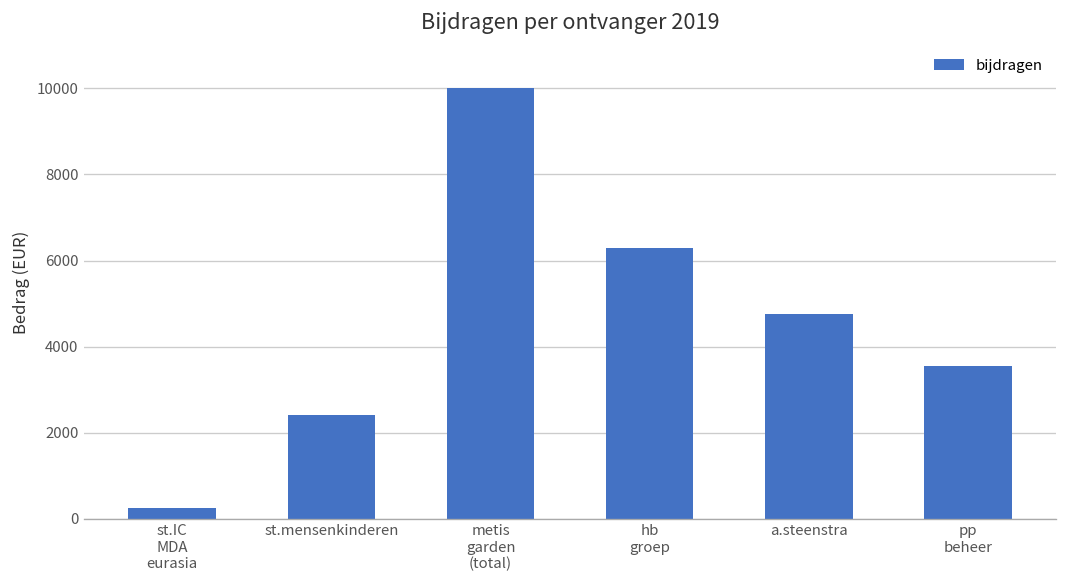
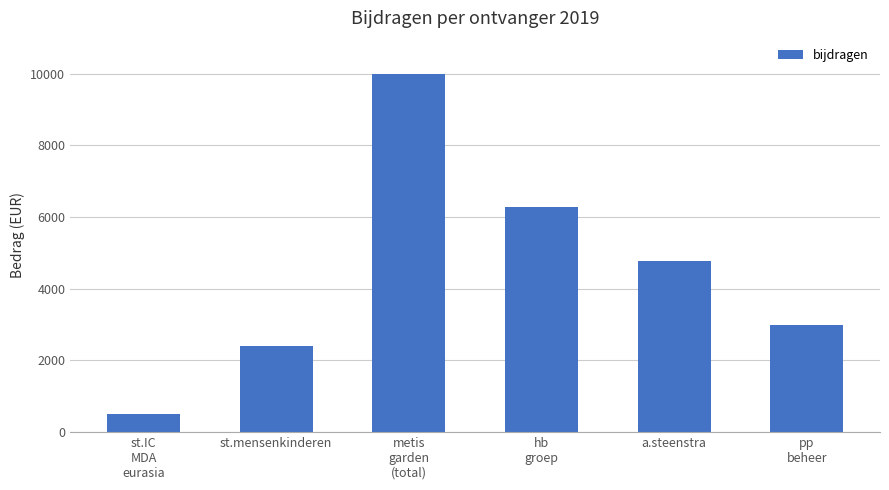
  {
-   "st.IC MDA eurasia": 300,
+   "st.IC MDA eurasia": 500,
    "st.mensenkinderen": 2400,
    "metis garden (total)": 10000,
    "hb groep": 6300,
    "a.steenstra": 4800,
-   "pp beheer": 3600
+   "pp beheer": 3000
  }
